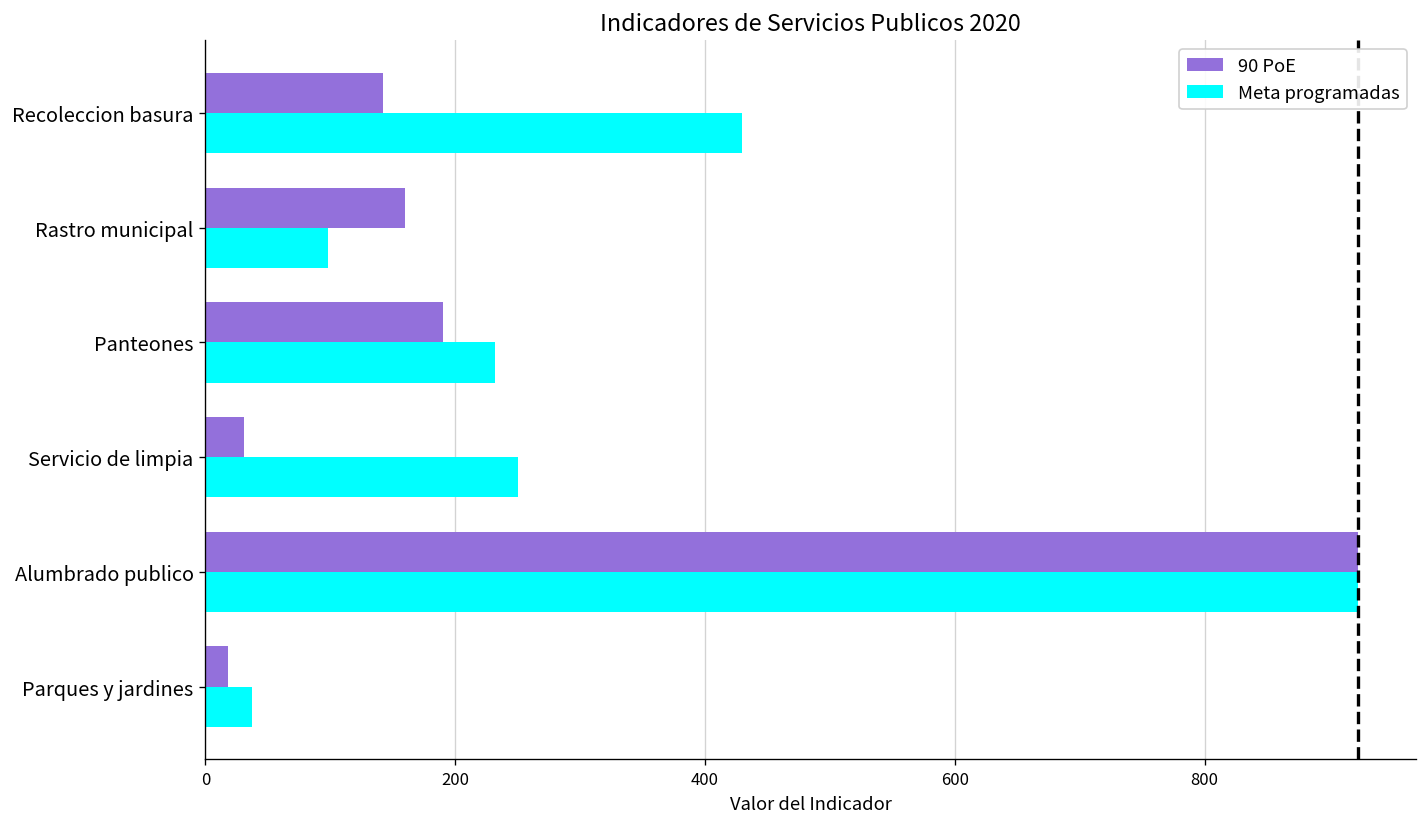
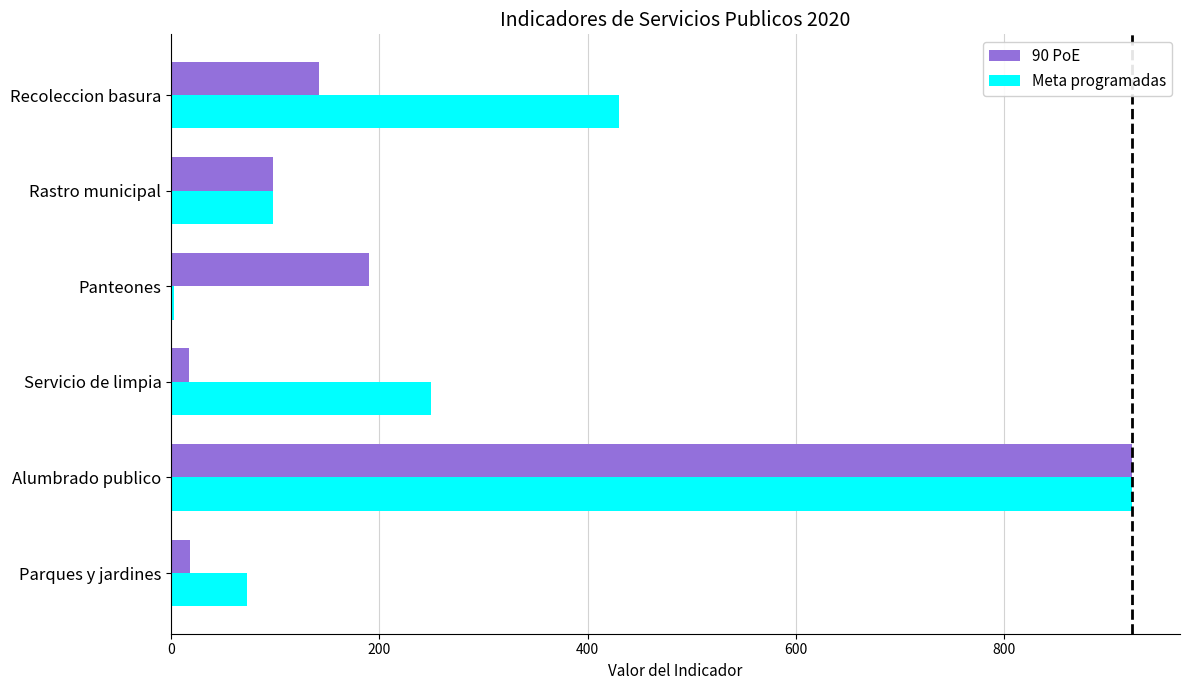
  {
    "90 PoE": {
      "Recoleccion basura": 142,
-     "Rastro municipal": 160,
+     "Rastro municipal": 98,
      "Panteones": 190,
-     "Servicio de limpia": 31,
+     "Servicio de limpia": 17,
      "Alumbrado publico": 923,
      "Parques y jardines": 18
    },
    "Meta programadas": {
      "Recoleccion basura": 430,
      "Rastro municipal": 98,
-     "Panteones": 232,
+     "Panteones": 3,
      "Servicio de limpia": 250,
      "Alumbrado publico": 923,
-     "Parques y jardines": 37
+     "Parques y jardines": 73
    }
  }
